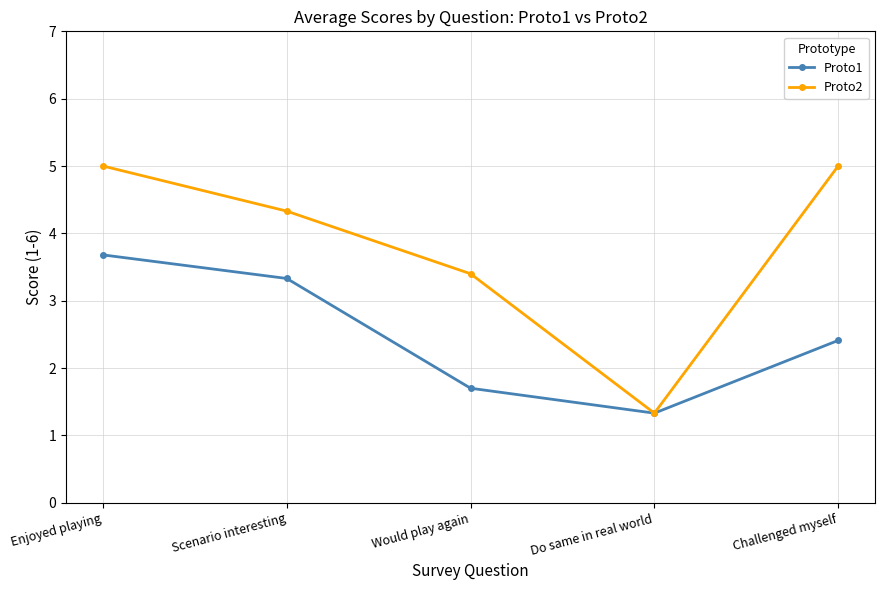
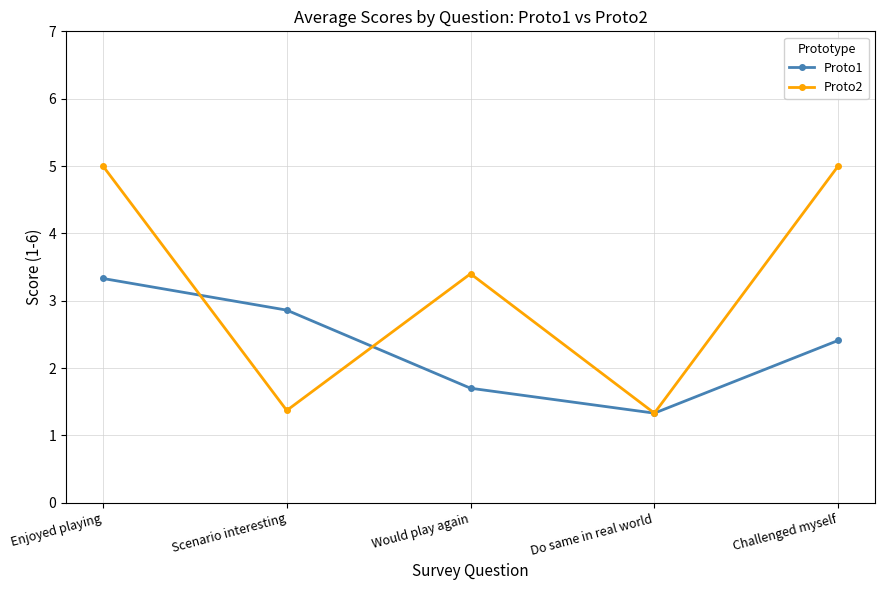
  {
    "Proto1": {
-     "Enjoyed playing": 3.7,
-     "Scenario interesting": 3.3,
+     "Enjoyed playing": 3.3,
+     "Scenario interesting": 2.9,
      "Would play again": 1.7,
      "Challenged myself": 2.4
    },
    "Proto2": {
      "Enjoyed playing": 5.0,
-     "Scenario interesting": 4.3,
+     "Scenario interesting": 1.4,
      "Would play again": 3.4,
      "Challenged myself": 5.0
    }
  }
